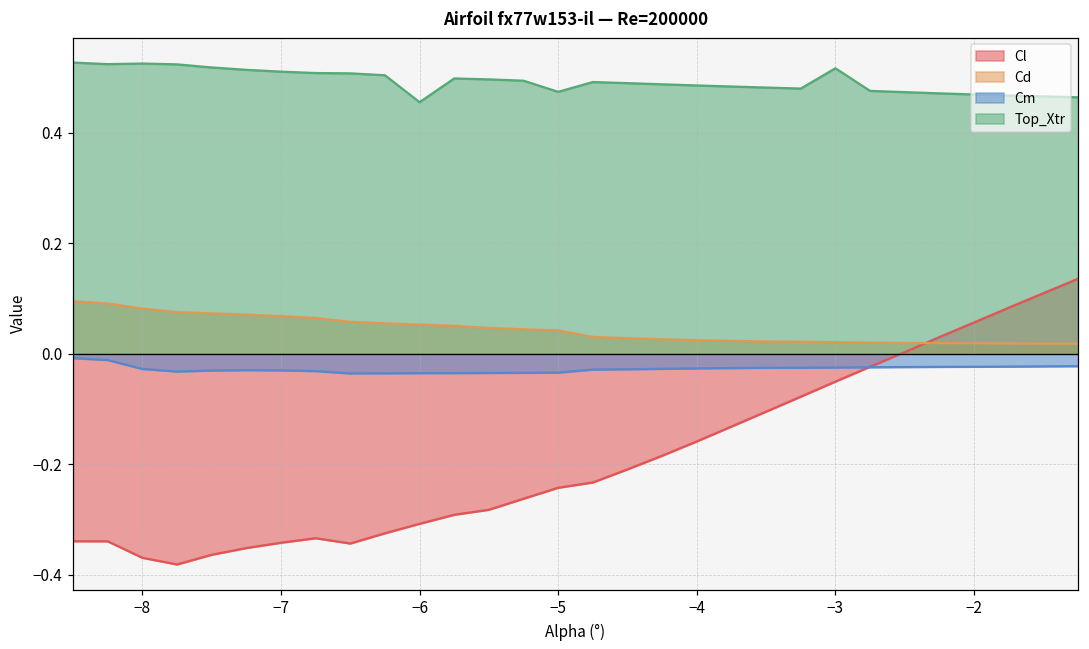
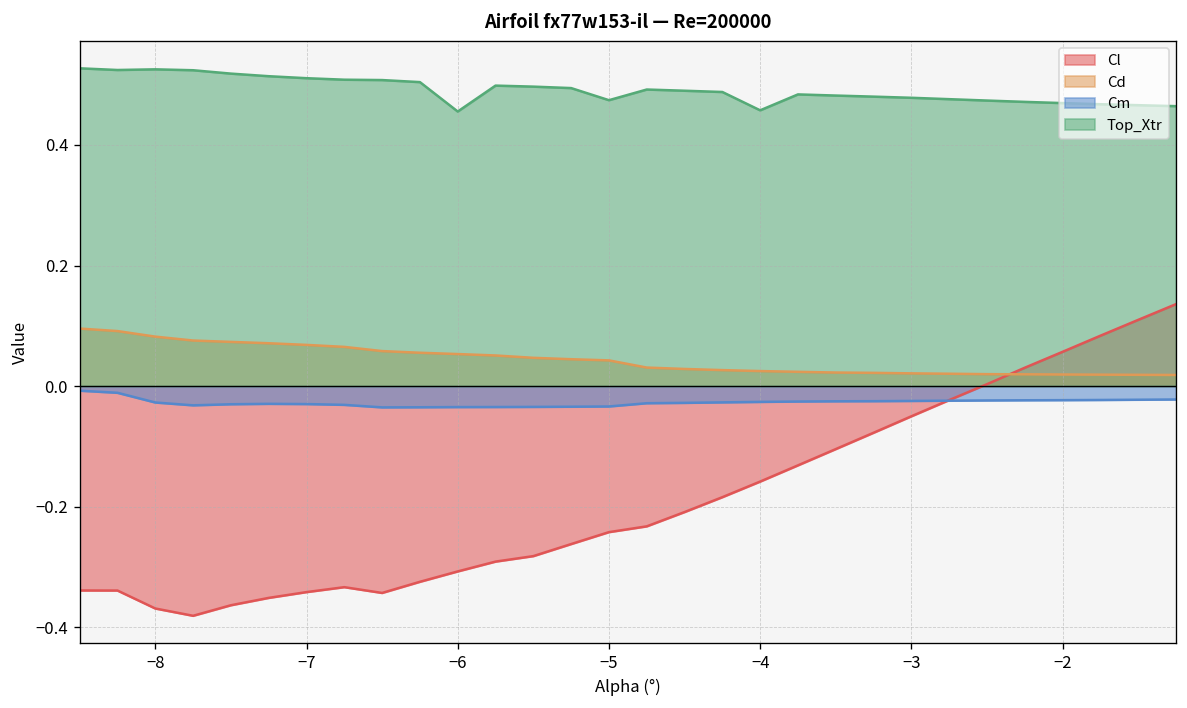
  {
    "Top_Xtr": {
      "−8": 0.53,
      "−7": 0.51,
      "−6": 0.46,
      "−5": 0.47,
-     "−4": 0.49,
-     "−3": 0.52
+     "−4": 0.46,
+     "−3": 0.48
    }
  }
